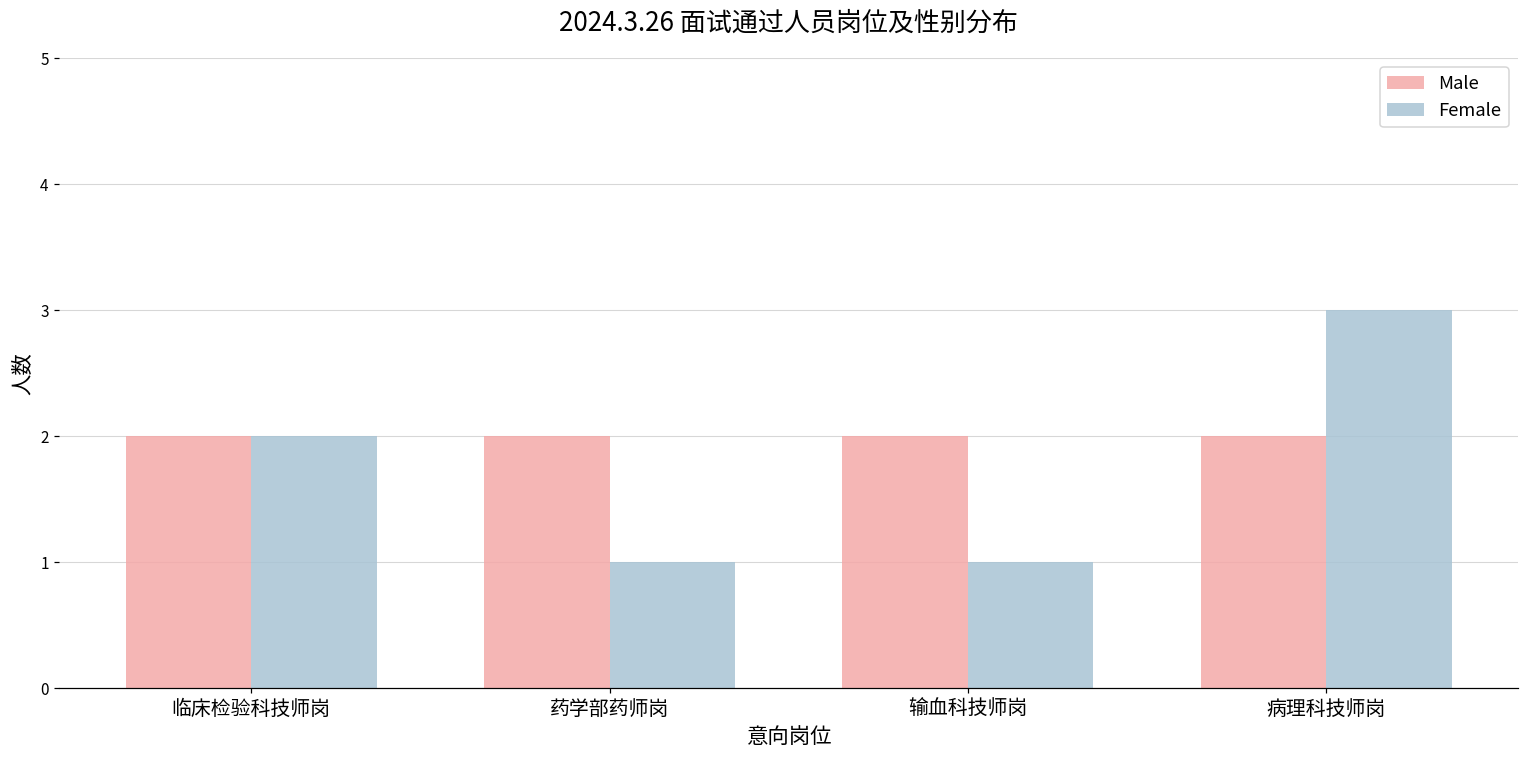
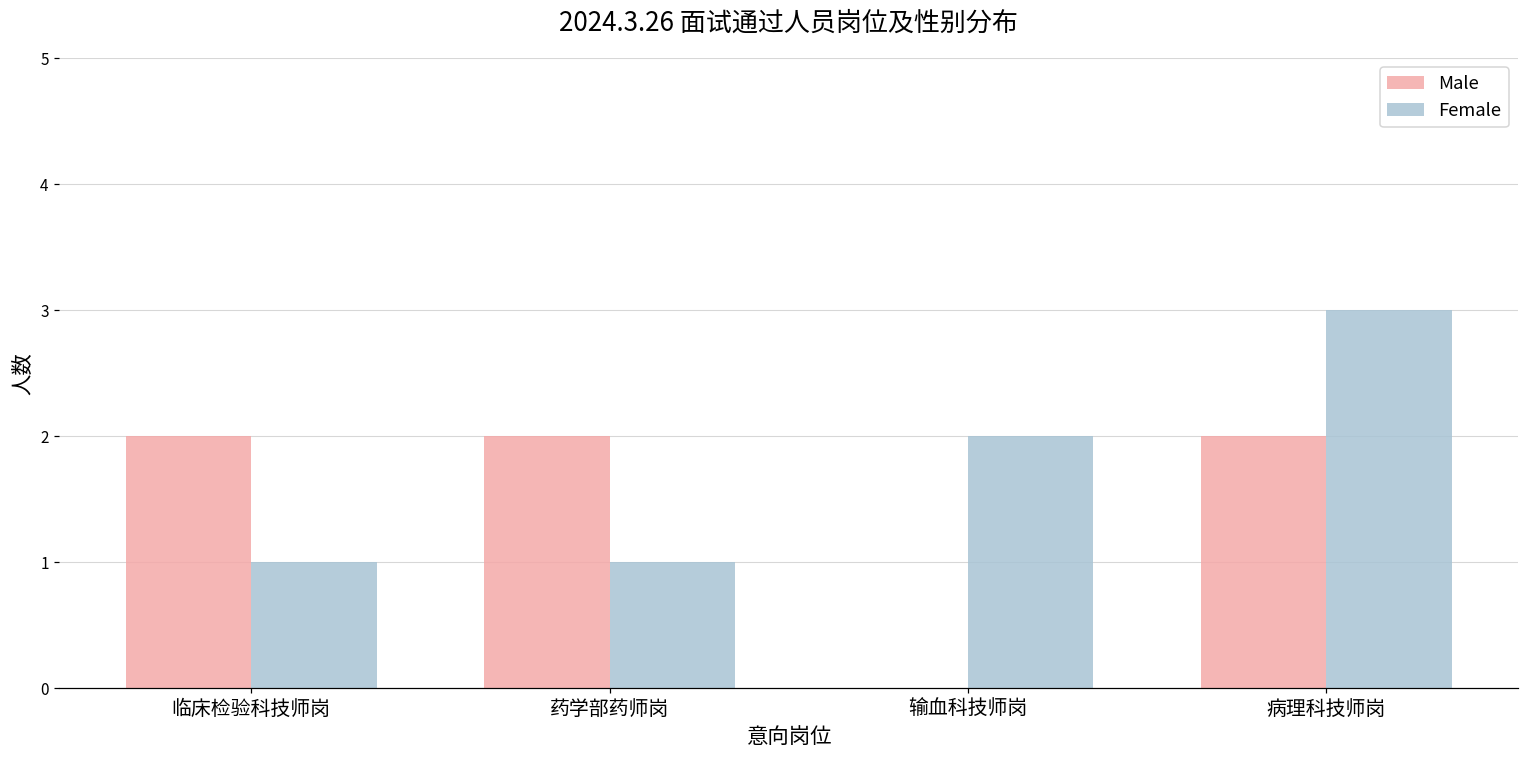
  {
    "Male": {
      "临床检验科技师岗": 2,
      "药学部药师岗": 2,
-     "输血科技师岗": 2,
+     "输血科技师岗": 0,
      "病理科技师岗": 2
    },
    "Female": {
-     "临床检验科技师岗": 2,
+     "临床检验科技师岗": 1,
      "药学部药师岗": 1,
-     "输血科技师岗": 1,
+     "输血科技师岗": 2,
      "病理科技师岗": 3
    }
  }
